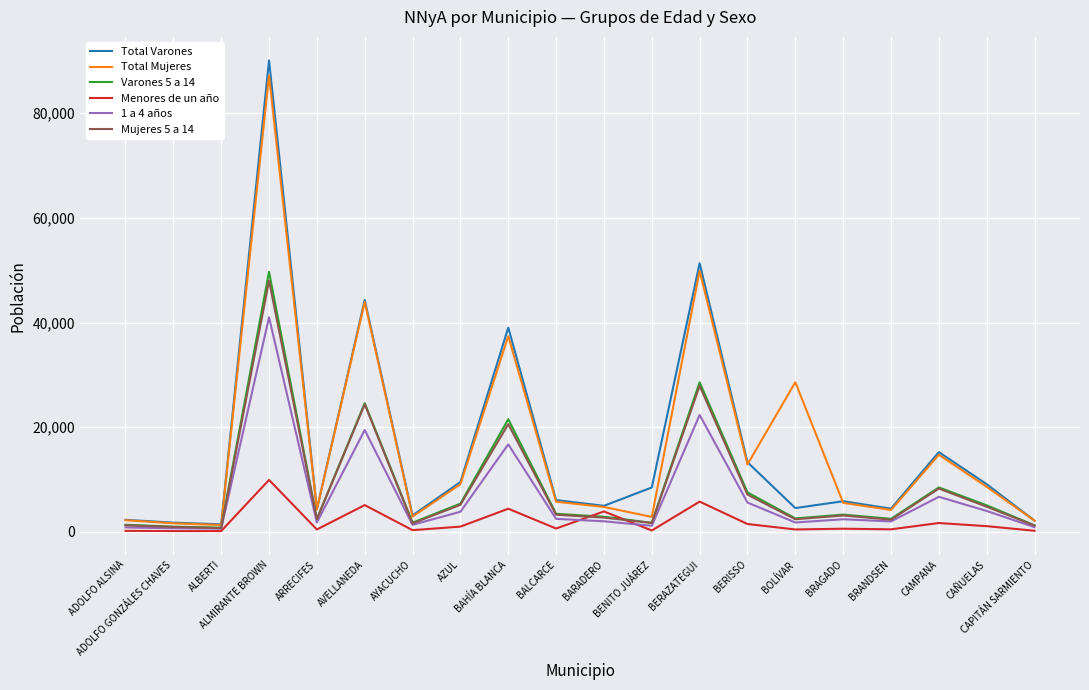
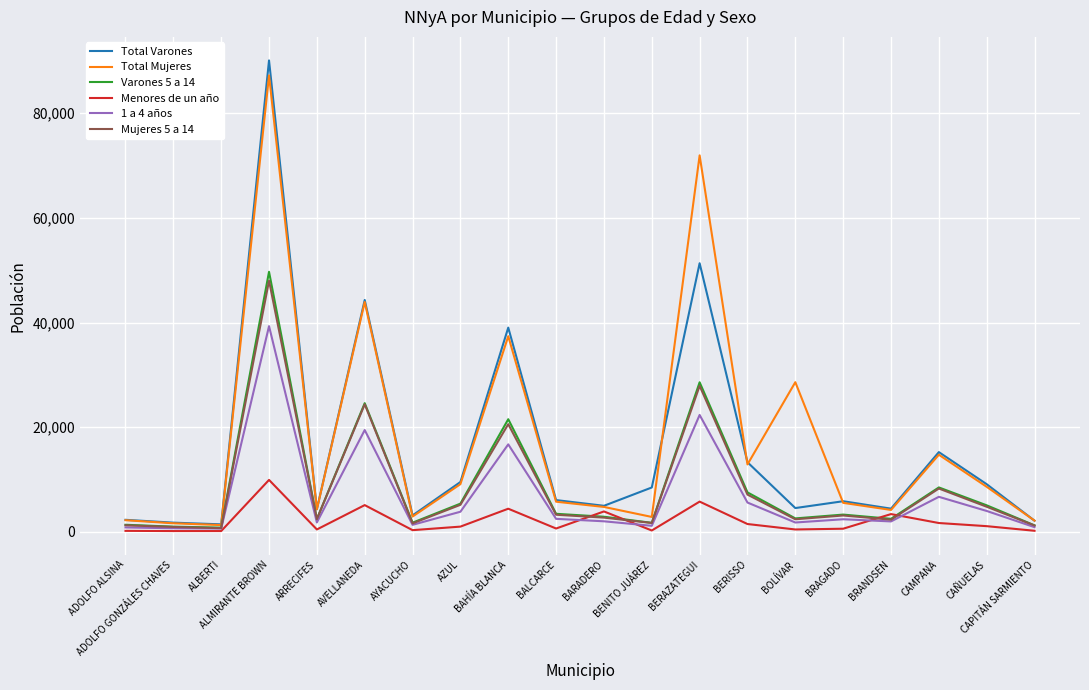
  {
    "Total Varones": {
      "ALMIRANTE BROWN": "90,000",
      "BAHÍA BLANCA": "39,000",
      "BENITO JUÁREZ": "8,000",
      "BERAZATEGUI": "51,000",
      "BOLÍVAR": "5,000",
      "CAMPANA": "15,000",
      "CAÑUELAS": "9,000"
    },
    "Total Mujeres": {
      "ALMIRANTE BROWN": "87,000",
      "BAHÍA BLANCA": "37,000",
      "BENITO JUÁREZ": "3,000",
-     "BERAZATEGUI": "50,000",
+     "BERAZATEGUI": "72,000",
      "BOLÍVAR": "29,000",
      "CAMPANA": "15,000",
      "CAÑUELAS": "9,000"
    },
    "Varones 5 a 14": {
      "ALMIRANTE BROWN": "50,000",
      "BAHÍA BLANCA": "22,000",
      "BERAZATEGUI": "29,000"
    },
    "Menores de un año": {
      "ADOLFO ALSINA": "0",
      "ADOLFO GONZÁLES CHAVES": "0",
      "ALBERTI": "0",
      "ALMIRANTE BROWN": "10,000",
      "ARRECIFES": "0",
      "AVELLANEDA": "5,000",
      "AYACUCHO": "0",
      "AZUL": "1,000",
      "BAHÍA BLANCA": "4,000",
      "BALCARCE": "1,000",
      "BARADERO": "4,000",
      "BENITO JUÁREZ": "0",
      "BERAZATEGUI": "6,000",
      "BERISSO": "2,000",
      "BOLÍVAR": "0",
      "BRAGADO": "1,000",
-     "BRANDSEN": "0",
+     "BRANDSEN": "3,000",
      "CAMPANA": "2,000",
      "CAÑUELAS": "1,000",
      "CAPITÁN SARMIENTO": "0"
    },
    "1 a 4 años": {
-     "ALMIRANTE BROWN": "41,000",
+     "ALMIRANTE BROWN": "39,000",
      "ARRECIFES": "2,000",
      "AVELLANEDA": "19,000",
      "AZUL": "4,000",
      "BAHÍA BLANCA": "17,000",
      "BALCARCE": "2,000",
      "BARADERO": "2,000",
      "BENITO JUÁREZ": "1,000",
      "BERAZATEGUI": "22,000",
      "BERISSO": "6,000",
      "BOLÍVAR": "2,000",
      "BRAGADO": "2,000",
      "CAMPANA": "7,000",
      "CAÑUELAS": "4,000"
    },
    "Mujeres 5 a 14": {
      "ALMIRANTE BROWN": "48,000",
      "BAHÍA BLANCA": "21,000",
      "BERAZATEGUI": "28,000"
    }
  }
